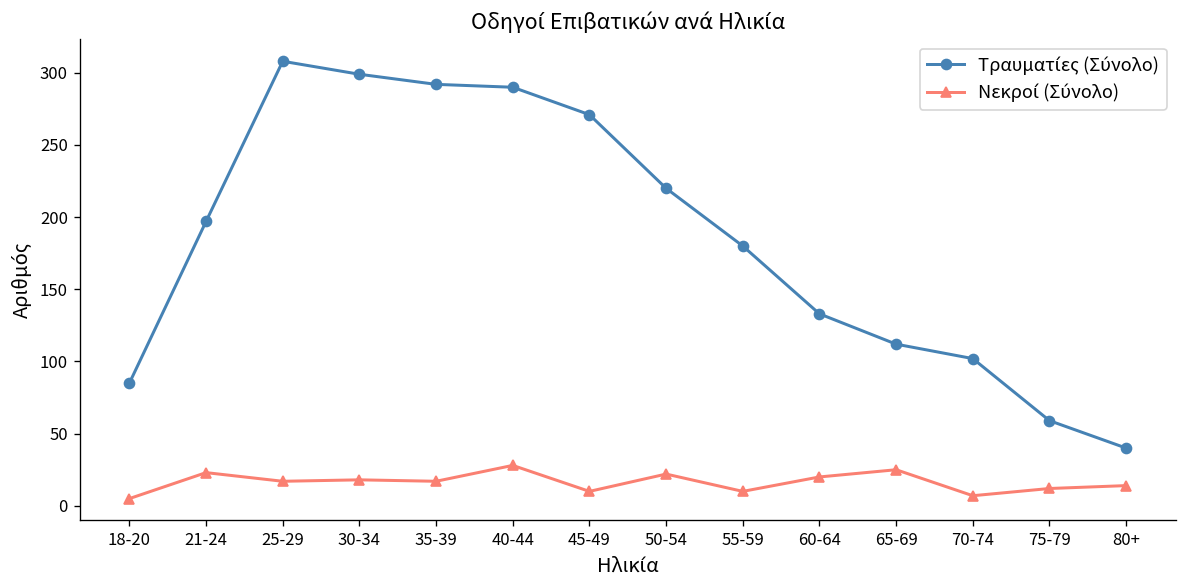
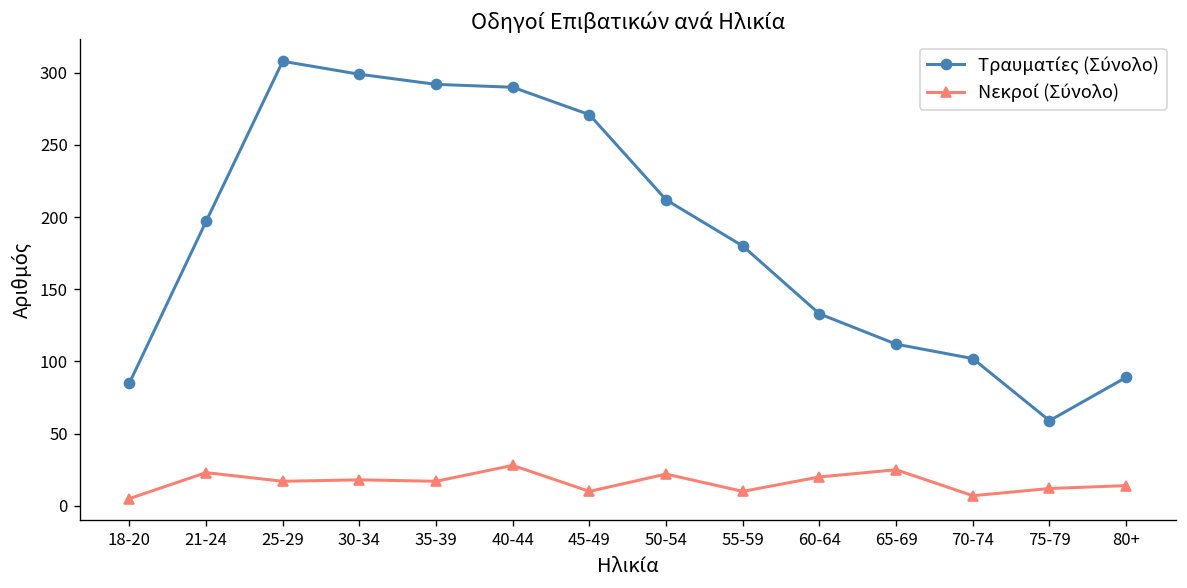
  {
    "Τραυματίες (Σύνολο)": {
      "18-20": 85,
      "21-24": 197,
      "25-29": 308,
      "30-34": 299,
      "35-39": 292,
      "40-44": 290,
      "45-49": 271,
-     "50-54": 220,
+     "50-54": 212,
      "55-59": 180,
      "60-64": 133,
      "65-69": 112,
      "70-74": 102,
      "75-79": 59,
-     "80+": 40
+     "80+": 89
    },
    "Νεκροί (Σύνολο)": {
      "18-20": 5,
      "21-24": 23,
      "25-29": 17,
      "30-34": 18,
      "35-39": 17,
      "40-44": 28,
      "45-49": 10,
      "50-54": 22,
      "55-59": 10,
      "60-64": 20,
      "65-69": 25,
      "70-74": 7,
      "75-79": 12,
      "80+": 14
    }
  }
